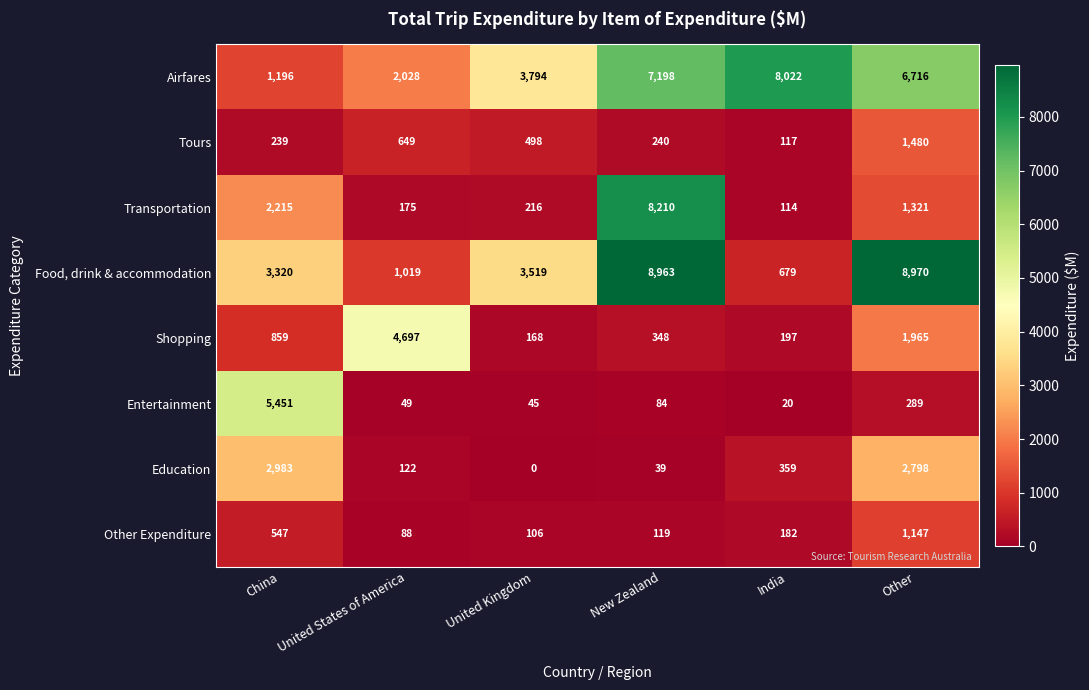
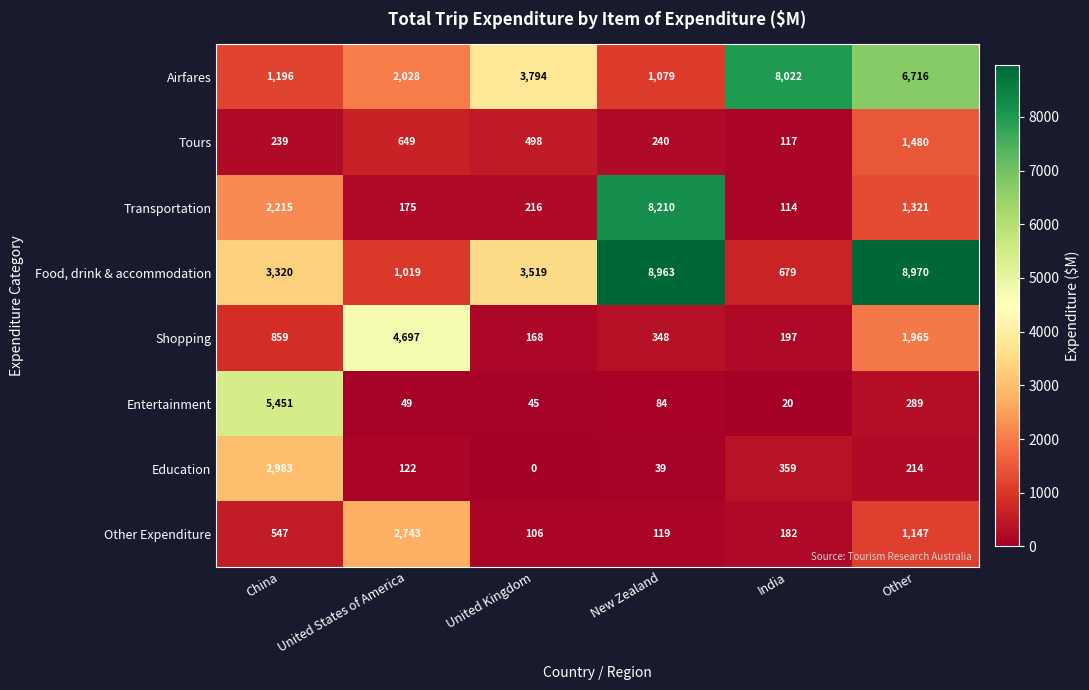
  {
    "Airfares": {
      "China": "1,196",
      "United States of America": "2,028",
      "United Kingdom": "3,794",
-     "New Zealand": "7,198",
+     "New Zealand": "1,079",
      "India": "8,022",
      "Other": "6,716"
    },
    "Tours": {
      "China": "239",
      "United States of America": "649",
      "United Kingdom": "498",
      "New Zealand": "240",
      "India": "117",
      "Other": "1,480"
    },
    "Transportation": {
      "China": "2,215",
      "United States of America": "175",
      "United Kingdom": "216",
      "New Zealand": "8,210",
      "India": "114",
      "Other": "1,321"
    },
    "Food, drink & accommodation": {
      "China": "3,320",
      "United States of America": "1,019",
      "United Kingdom": "3,519",
      "New Zealand": "8,963",
      "India": "679",
      "Other": "8,970"
    },
    "Shopping": {
      "China": "859",
      "United States of America": "4,697",
      "United Kingdom": "168",
      "New Zealand": "348",
      "India": "197",
      "Other": "1,965"
    },
    "Entertainment": {
      "China": "5,451",
      "United States of America": "49",
      "United Kingdom": "45",
      "New Zealand": "84",
      "India": "20",
      "Other": "289"
    },
    "Education": {
      "China": "2,983",
      "United States of America": "122",
      "United Kingdom": "0",
      "New Zealand": "39",
      "India": "359",
-     "Other": "2,798"
+     "Other": "214"
    },
    "Other Expenditure": {
      "China": "547",
-     "United States of America": "88",
+     "United States of America": "2,743",
      "United Kingdom": "106",
      "New Zealand": "119",
      "India": "182"
    }
  }
